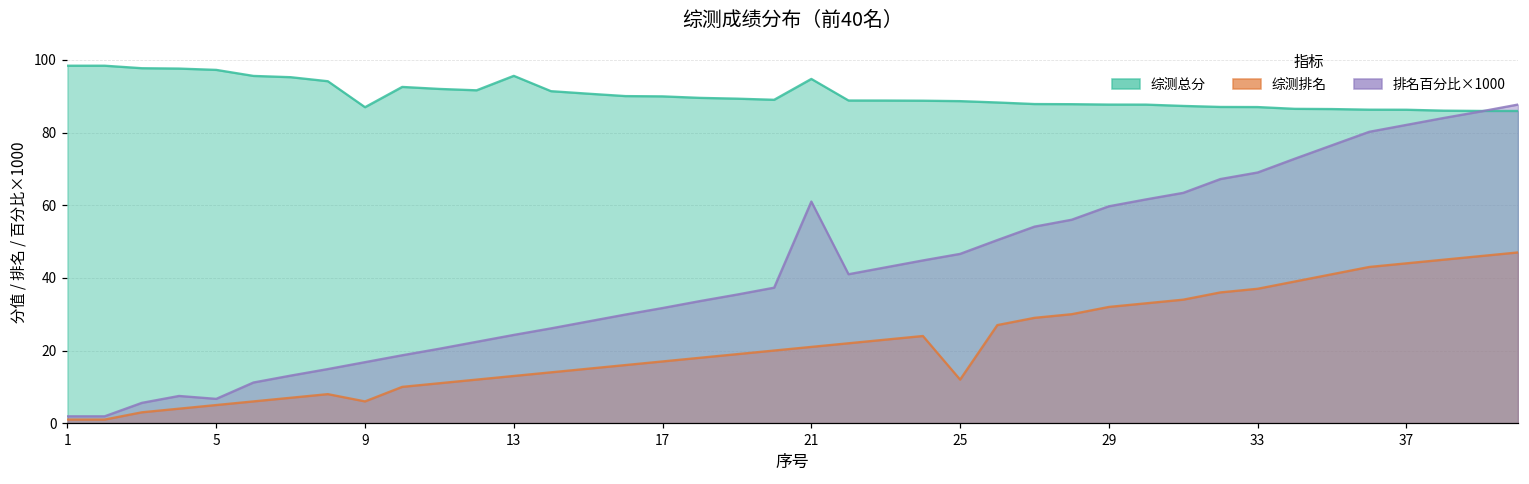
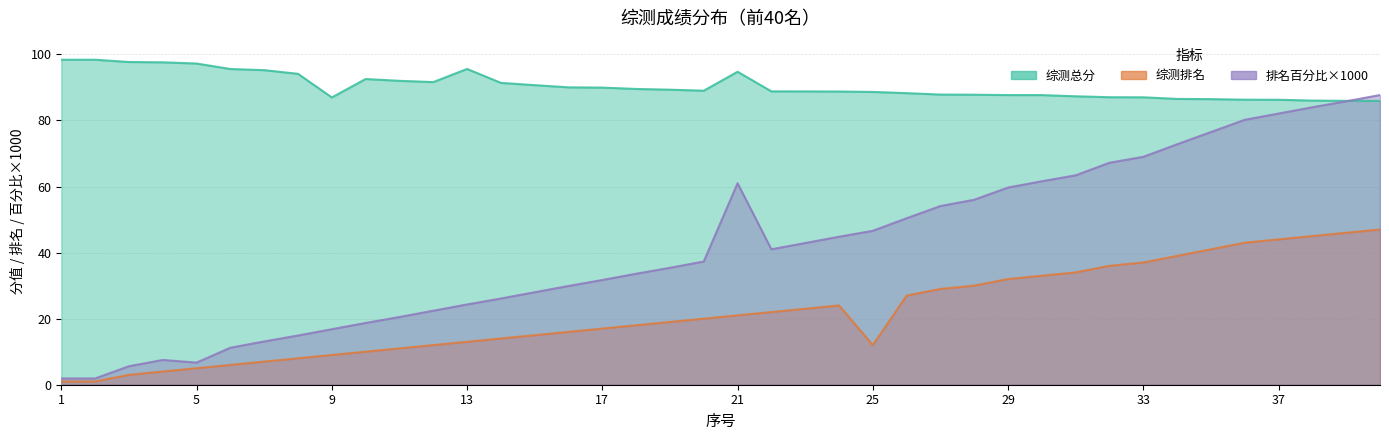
  {
    "综测总分": {
      "1": 98,
      "5": 97,
      "9": 87,
      "13": 96,
      "17": 90,
      "21": 95,
      "25": 89,
      "29": 88,
      "33": 87,
      "37": 86
    },
    "综测排名": {
      "1": 1,
      "5": 5,
-     "9": 6,
+     "9": 9,
      "13": 13,
      "17": 17,
      "21": 21,
      "25": 12,
      "29": 32,
      "33": 37,
      "37": 44
    },
    "排名百分比×1000": {
      "1": 2,
      "5": 7,
      "9": 17,
      "13": 24,
      "17": 32,
      "21": 61,
      "25": 47,
      "29": 60,
      "33": 69,
      "37": 82
    }
  }
